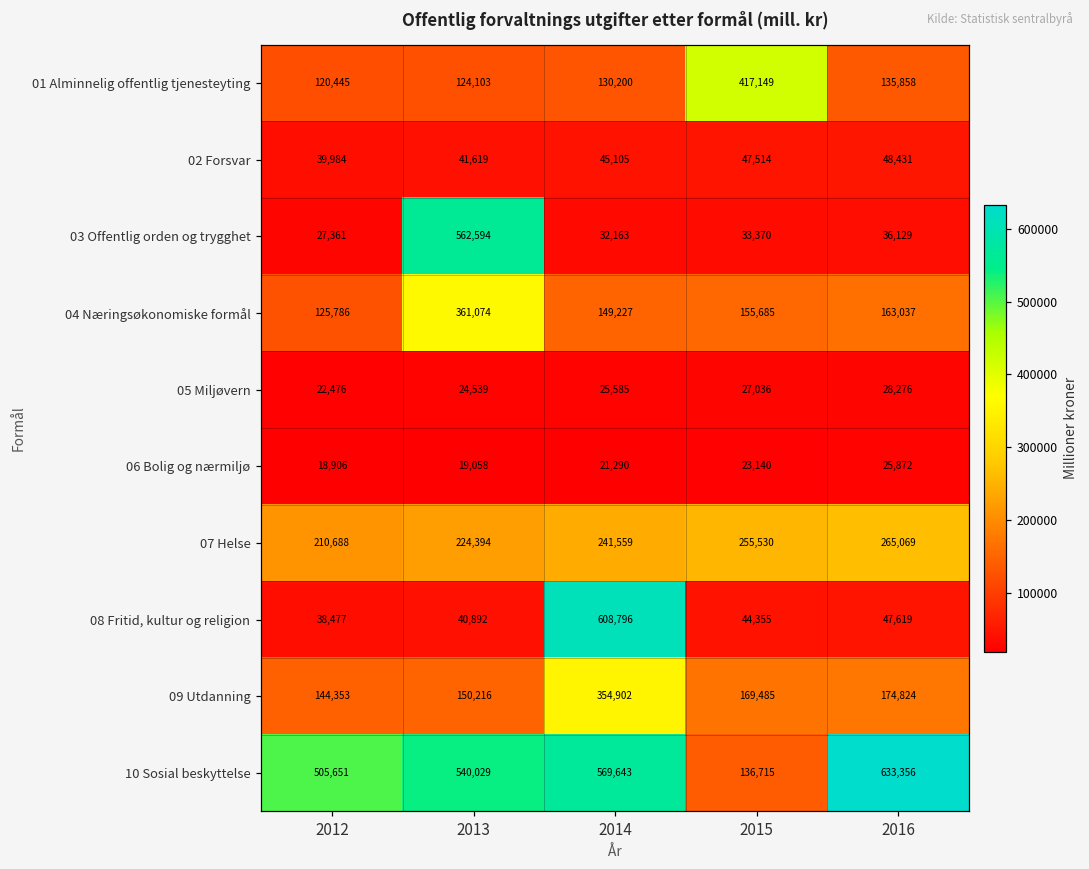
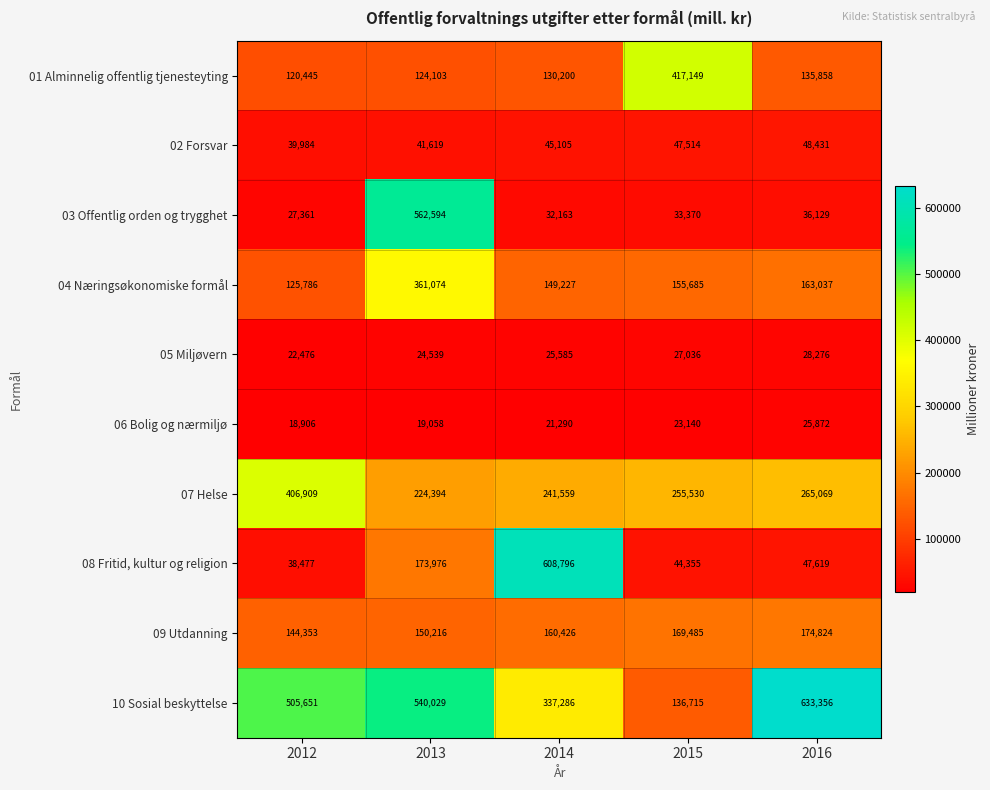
  {
    "01 Alminnelig offentlig tjenesteyting": {
      "2012": "120,445",
      "2013": "124,103",
      "2014": "130,200",
      "2015": "417,149",
      "2016": "135,858"
    },
    "02 Forsvar": {
      "2012": "39,984",
      "2013": "41,619",
      "2014": "45,105",
      "2015": "47,514",
      "2016": "48,431"
    },
    "03 Offentlig orden og trygghet": {
      "2012": "27,361",
      "2013": "562,594",
      "2014": "32,163",
      "2015": "33,370",
      "2016": "36,129"
    },
    "04 Næringsøkonomiske formål": {
      "2012": "125,786",
      "2013": "361,074",
      "2014": "149,227",
      "2015": "155,685",
      "2016": "163,037"
    },
    "05 Miljøvern": {
      "2012": "22,476",
      "2013": "24,539",
      "2014": "25,585",
      "2015": "27,036",
      "2016": "28,276"
    },
    "06 Bolig og nærmiljø": {
      "2012": "18,906",
      "2013": "19,058",
      "2014": "21,290",
      "2015": "23,140",
      "2016": "25,872"
    },
    "07 Helse": {
-     "2012": "210,688",
+     "2012": "406,909",
      "2013": "224,394",
      "2014": "241,559",
      "2015": "255,530",
      "2016": "265,069"
    },
    "08 Fritid, kultur og religion": {
      "2012": "38,477",
-     "2013": "40,892",
+     "2013": "173,976",
      "2014": "608,796",
      "2015": "44,355",
      "2016": "47,619"
    },
    "09 Utdanning": {
      "2012": "144,353",
      "2013": "150,216",
-     "2014": "354,902",
+     "2014": "160,426",
      "2015": "169,485",
      "2016": "174,824"
    },
    "10 Sosial beskyttelse": {
      "2012": "505,651",
      "2013": "540,029",
-     "2014": "569,643",
+     "2014": "337,286",
      "2015": "136,715",
      "2016": "633,356"
    }
  }
